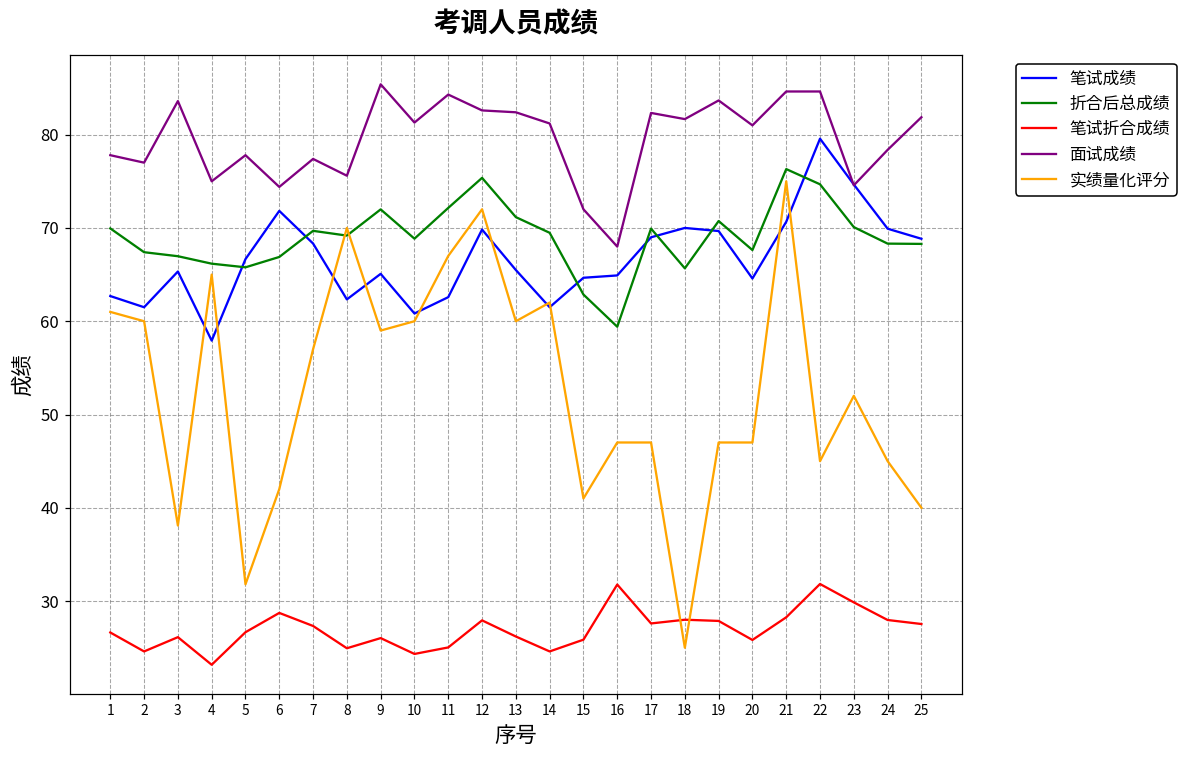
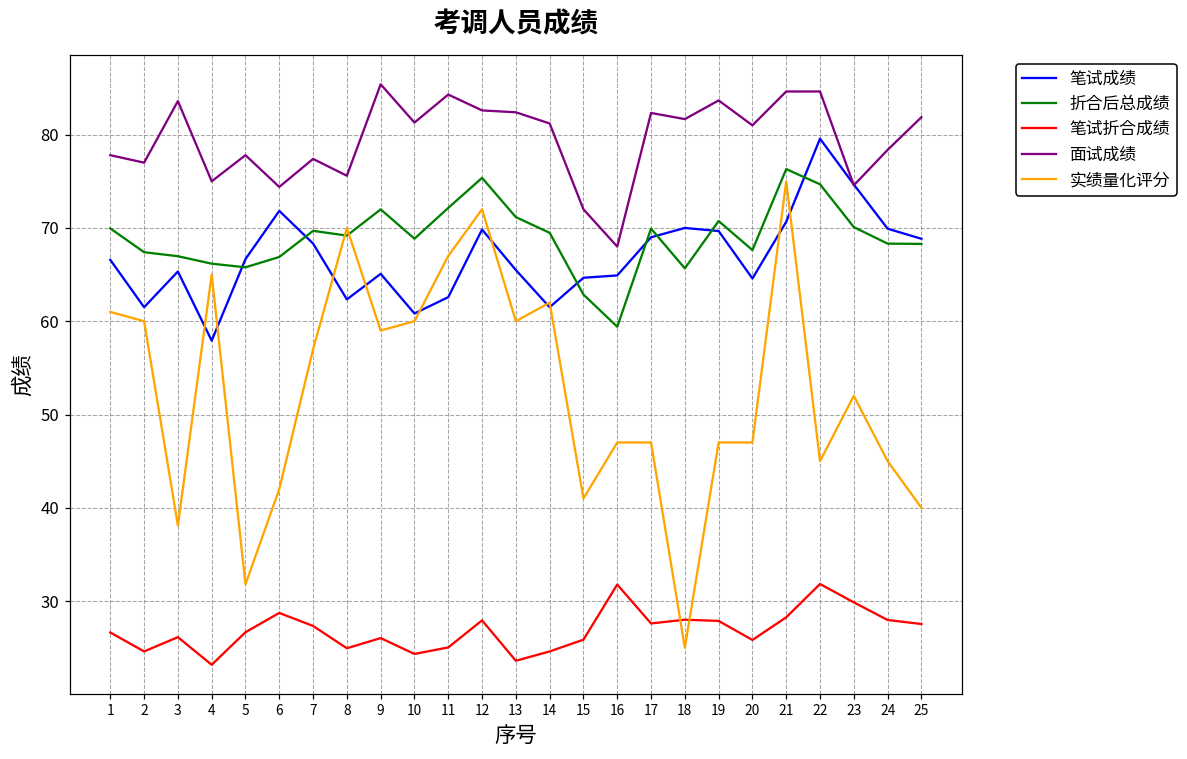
  {
    "笔试成绩": {
-     "1": 63,
+     "1": 67,
      "2": 62,
      "3": 65,
      "4": 58,
      "5": 67,
      "6": 72,
      "7": 68,
      "8": 62,
      "9": 65,
      "10": 61,
      "11": 63,
      "12": 70,
      "13": 65,
      "14": 62,
      "15": 65,
      "16": 65,
      "17": 69,
      "18": 70,
      "19": 70,
      "20": 65,
      "21": 71,
      "22": 80,
      "24": 70,
      "25": 69
    },
    "折合后总成绩": {
      "1": 70,
      "2": 67,
      "3": 67,
      "4": 66,
      "5": 66,
      "6": 67,
      "7": 70,
      "8": 69,
      "9": 72,
      "10": 69,
      "11": 72,
      "12": 75,
      "13": 71,
      "14": 69,
      "15": 63,
      "16": 59,
      "17": 70,
      "18": 66,
      "19": 71,
      "20": 68,
      "21": 76,
      "22": 75,
      "23": 70,
      "24": 68,
      "25": 68
    },
    "笔试折合成绩": {
      "1": 27,
      "2": 25,
      "3": 26,
      "4": 23,
      "5": 27,
      "6": 29,
      "7": 27,
      "8": 25,
      "9": 26,
      "10": 24,
      "11": 25,
      "12": 28,
-     "13": 26,
+     "13": 24,
      "14": 25,
      "15": 26,
      "16": 32,
      "17": 28,
      "18": 28,
      "19": 28,
      "20": 26,
      "21": 28,
      "22": 32,
      "23": 30,
      "24": 28,
      "25": 28
    },
    "面试成绩": {
      "1": 78,
      "2": 77,
      "3": 84,
      "4": 75,
      "5": 78,
      "6": 74,
      "7": 77,
      "8": 76,
      "9": 85,
      "10": 81,
      "11": 84,
      "12": 83,
      "13": 82,
      "14": 81,
      "15": 72,
      "16": 68,
      "17": 82,
      "18": 82,
      "19": 84,
      "20": 81,
      "21": 85,
      "22": 85,
      "24": 78,
      "25": 82
    },
    "实绩量化评分": {
      "1": 61,
      "2": 60,
      "3": 38,
      "4": 65,
      "5": 32,
      "6": 42,
      "7": 57,
      "8": 70,
      "9": 59,
      "10": 60,
      "11": 67,
      "12": 72,
      "13": 60,
      "14": 62,
      "15": 41,
      "16": 47,
      "17": 47,
      "18": 25,
      "19": 47,
      "20": 47,
      "21": 75,
      "22": 45,
      "23": 52,
      "24": 45,
      "25": 40
    }
  }
